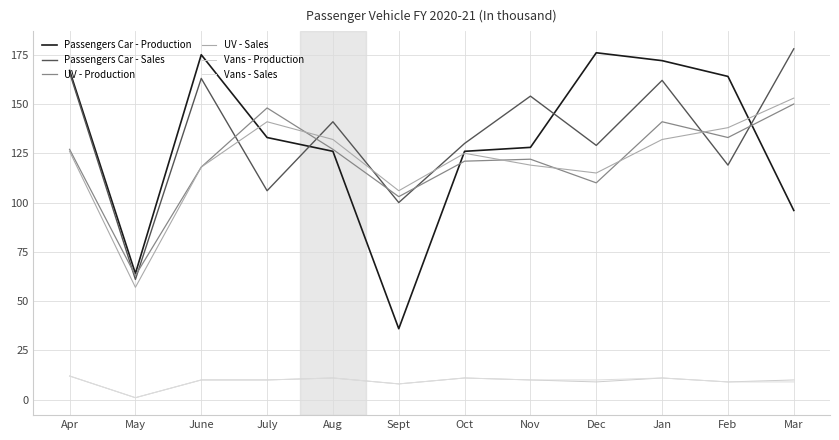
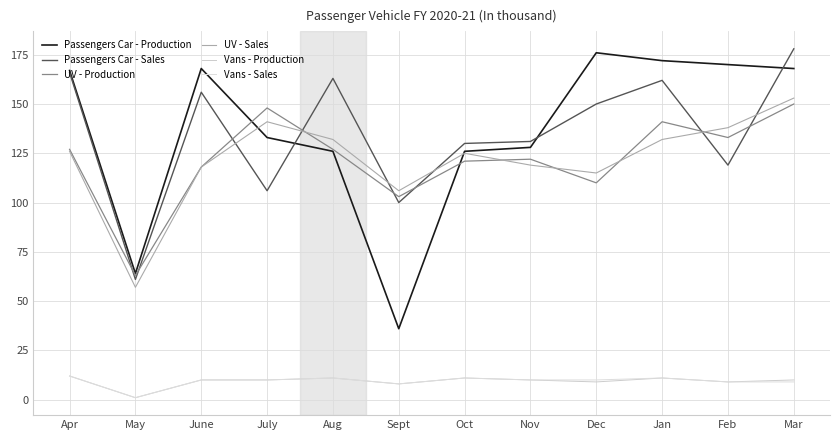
  {
    "Passengers Car - Production": {
-     "June": 175,
+     "June": 168,
      "July": 133,
      "Sept": 36,
      "Nov": 128,
      "Dec": 176,
      "Jan": 172,
-     "Feb": 164,
-     "Mar": 96
+     "Feb": 170,
+     "Mar": 168
    },
    "Passengers Car - Sales": {
      "May": 61,
-     "June": 163,
+     "June": 156,
      "July": 106,
-     "Aug": 141,
+     "Aug": 163,
      "Sept": 100,
      "Oct": 130,
-     "Nov": 154,
-     "Dec": 129,
+     "Nov": 131,
+     "Dec": 150,
      "Jan": 162,
      "Feb": 119,
      "Mar": 178
    }
  }
